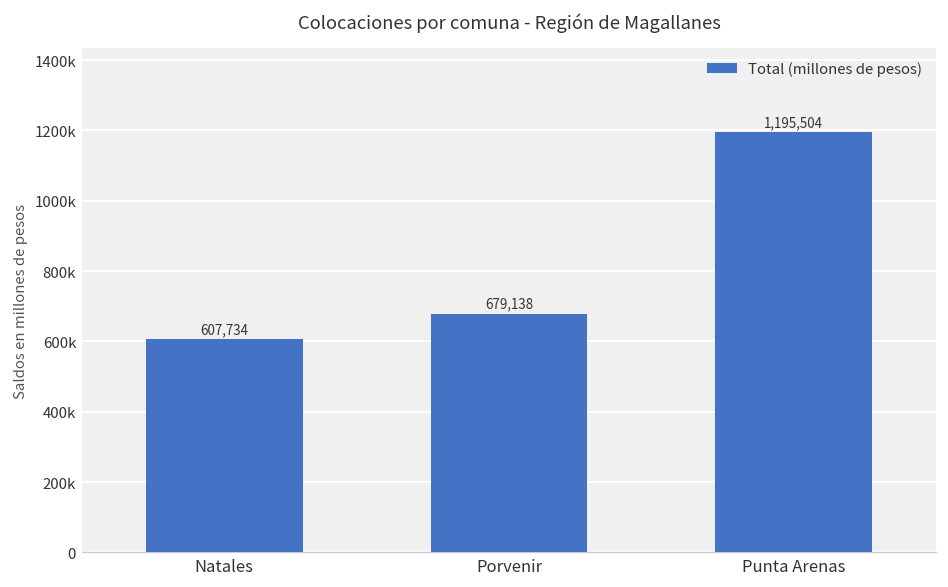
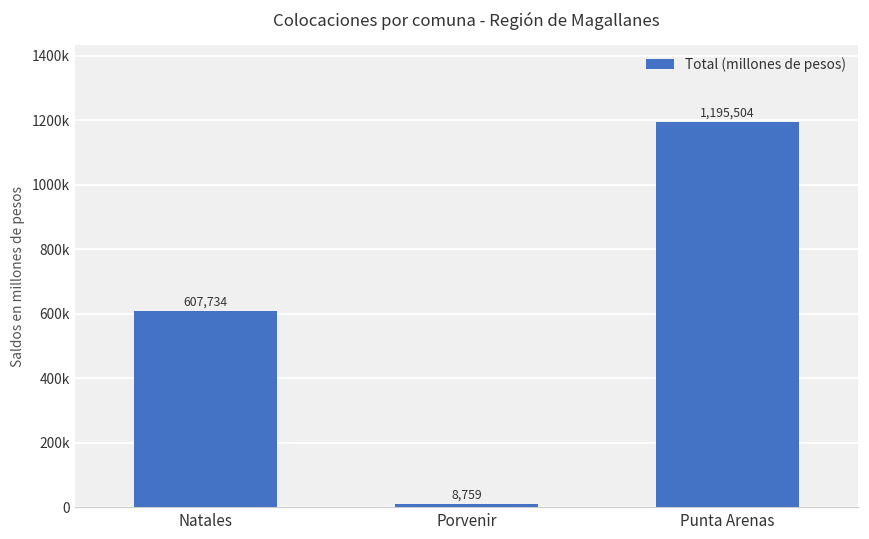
  {
    "Natales": "607,734",
-   "Porvenir": "679,138",
+   "Porvenir": "8,759",
    "Punta Arenas": "1,195,504"
  }
